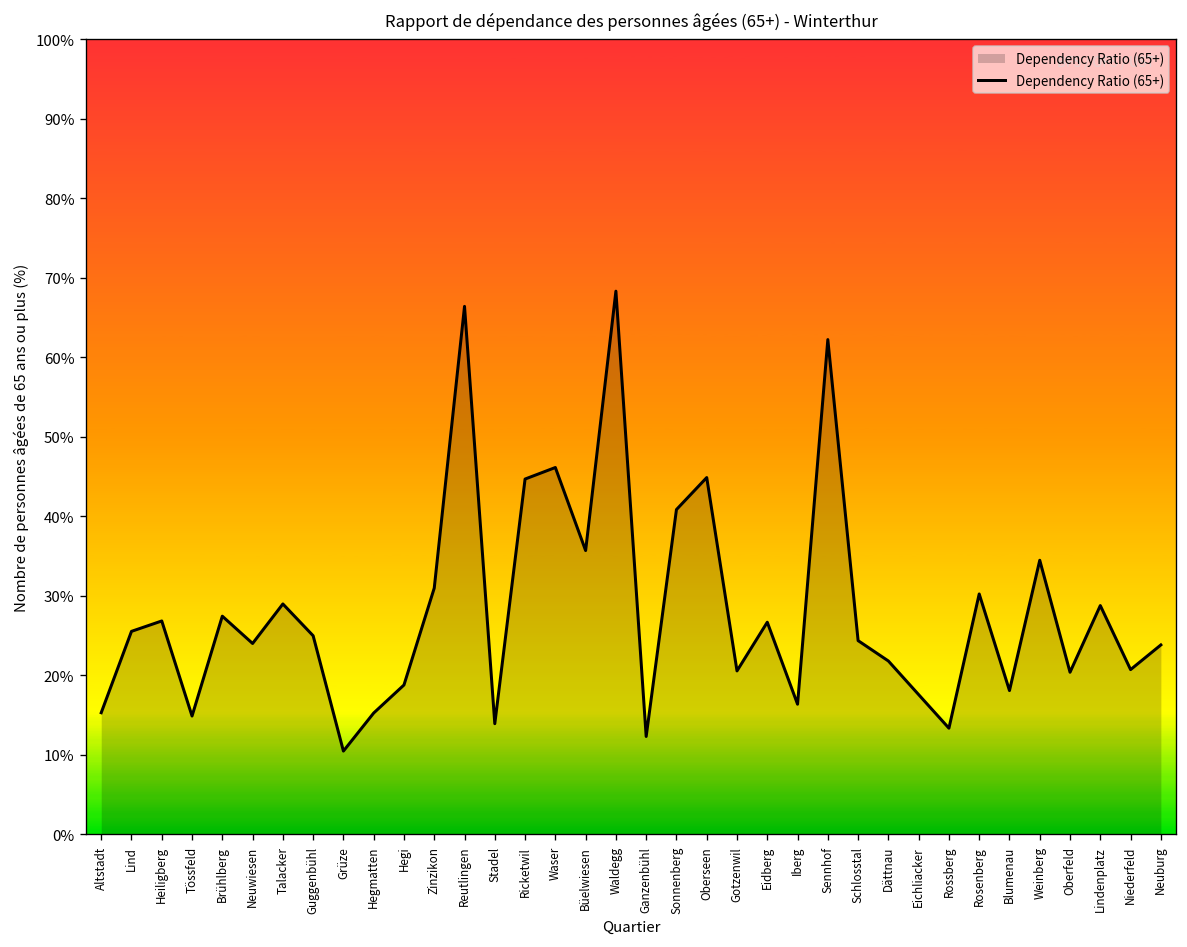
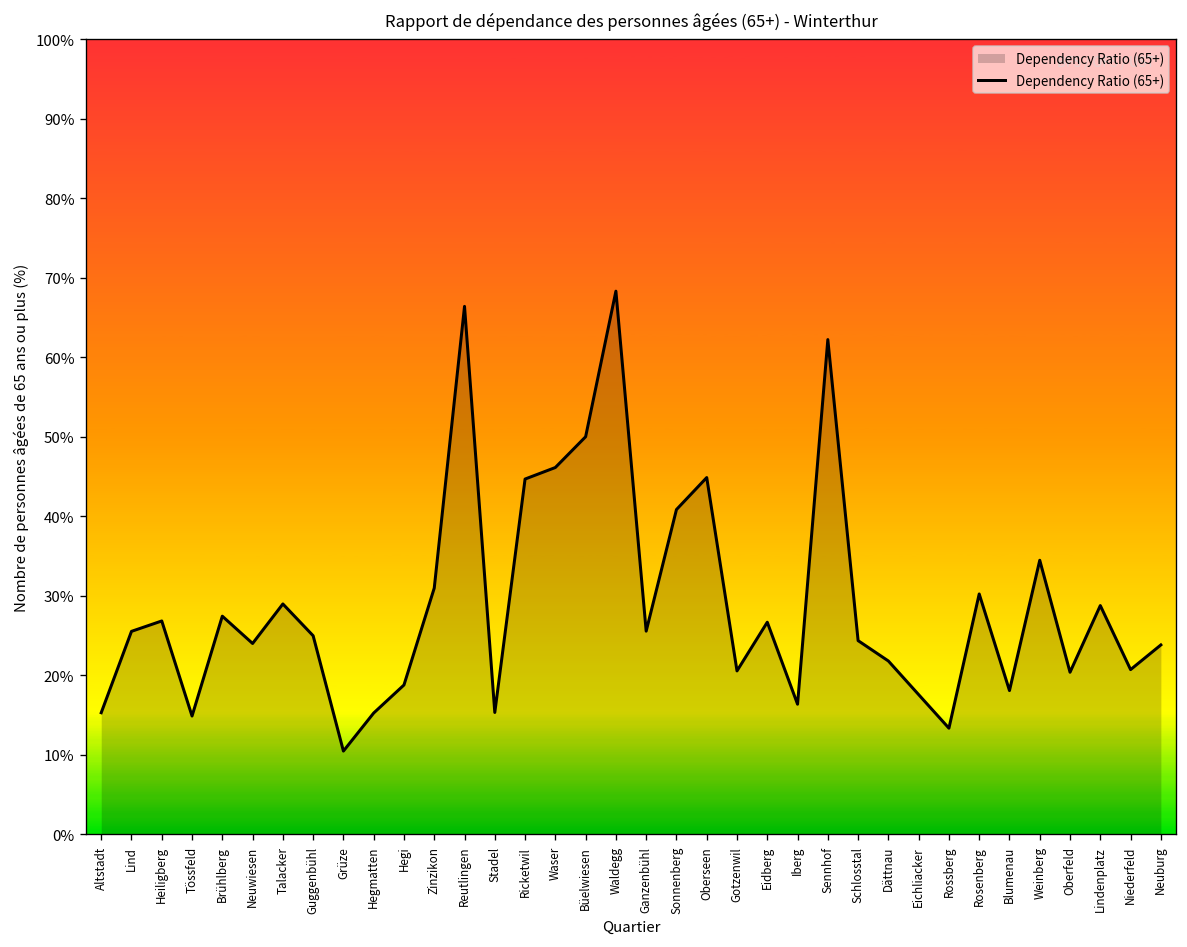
  {
    "Altstadt": "15%",
    "Lind": "26%",
    "Heiligberg": "27%",
    "Tössfeld": "15%",
    "Brühlberg": "27%",
    "Neuwiesen": "24%",
    "Talacker": "29%",
    "Guggenbühl": "25%",
    "Grüze": "10%",
    "Hegmatten": "15%",
    "Hegi": "19%",
    "Zinzikon": "31%",
    "Reutlingen": "66%",
-   "Stadel": "14%",
+   "Stadel": "15%",
    "Ricketwil": "45%",
    "Waser": "46%",
-   "Büelwiesen": "36%",
+   "Büelwiesen": "50%",
    "Waldegg": "68%",
-   "Ganzenbühl": "12%",
+   "Ganzenbühl": "26%",
    "Sonnenberg": "41%",
    "Oberseen": "45%",
    "Gotzenwil": "21%",
    "Eidberg": "27%",
    "Iberg": "16%",
    "Sennhof": "62%",
    "Schlosstal": "24%",
    "Dättnau": "22%",
    "Eichliacker": "18%",
    "Rossberg": "13%",
    "Rosenberg": "30%",
    "Blumenau": "18%",
    "Weinberg": "34%",
    "Oberfeld": "20%",
    "Lindenplatz": "29%",
    "Niederfeld": "21%",
    "Neuburg": "24%"
  }
